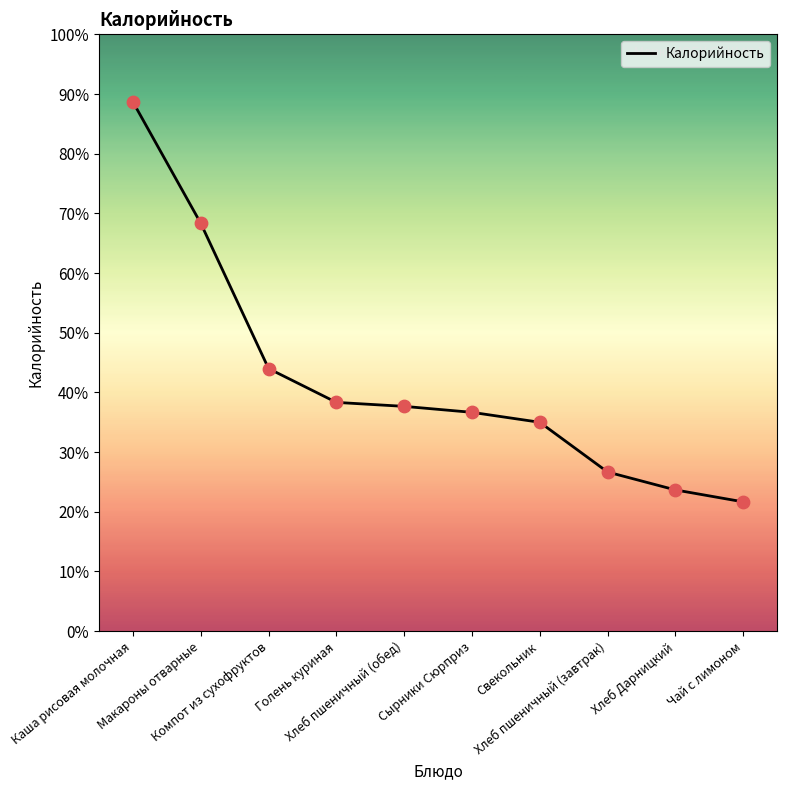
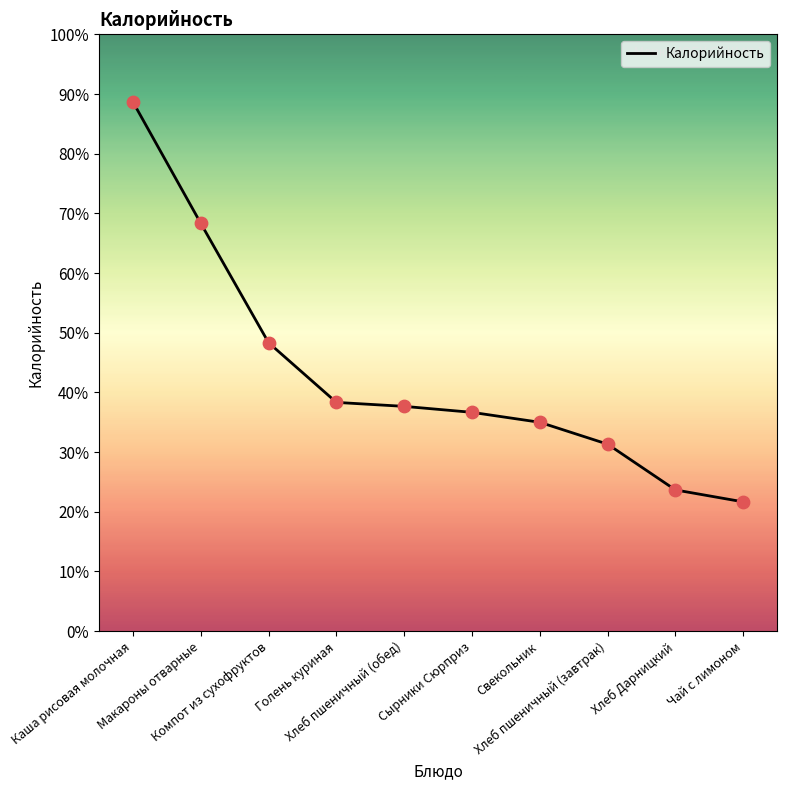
  {
    "Каша рисовая молочная": "89%",
    "Макароны отварные": "68%",
-   "Компот из сухофруктов": "44%",
+   "Компот из сухофруктов": "48%",
    "Голень куриная": "38%",
    "Хлеб пшеничный (обед)": "38%",
    "Сырники Сюрприз": "37%",
    "Свекольник": "35%",
-   "Хлеб пшеничный (завтрак)": "27%",
+   "Хлеб пшеничный (завтрак)": "31%",
    "Хлеб Дарницкий": "24%",
    "Чай с лимоном": "22%"
  }
